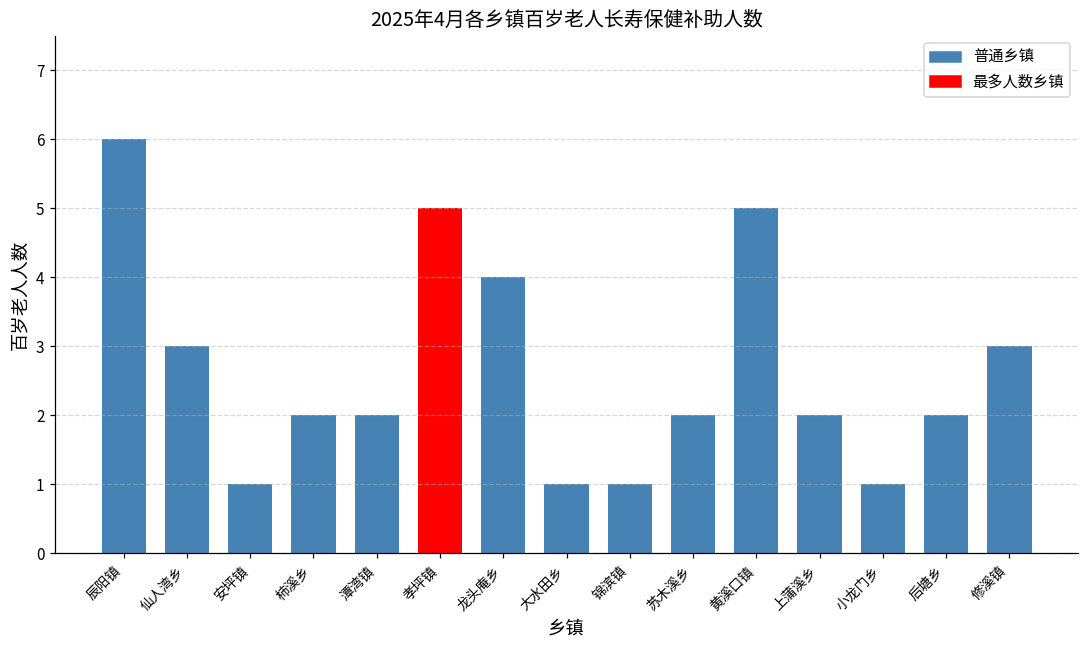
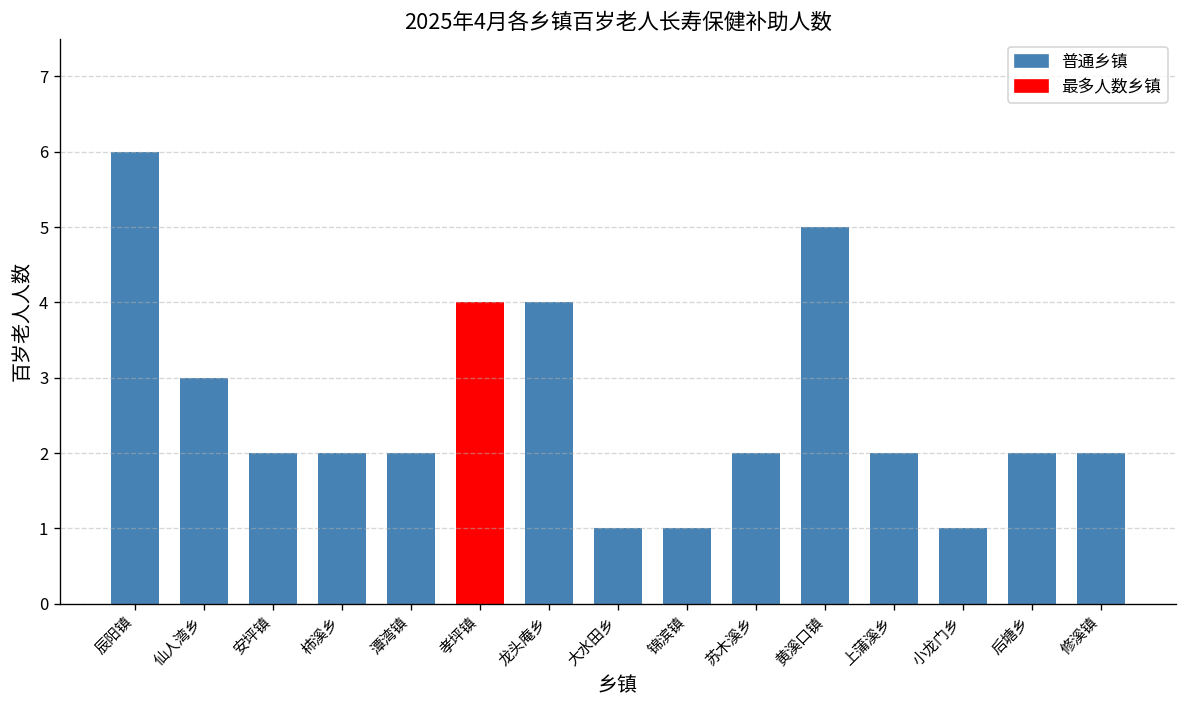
  {
    "辰阳镇": 6,
    "仙人湾乡": 3,
-   "安坪镇": 1,
+   "安坪镇": 2,
    "柿溪乡": 2,
    "潭湾镇": 2,
-   "孝坪镇": 5,
+   "孝坪镇": 4,
    "龙头庵乡": 4,
    "大水田乡": 1,
    "锦滨镇": 1,
    "苏木溪乡": 2,
    "黄溪口镇": 5,
    "上蒲溪乡": 2,
    "小龙门乡": 1,
    "后塘乡": 2,
-   "修溪镇": 3
+   "修溪镇": 2
  }
